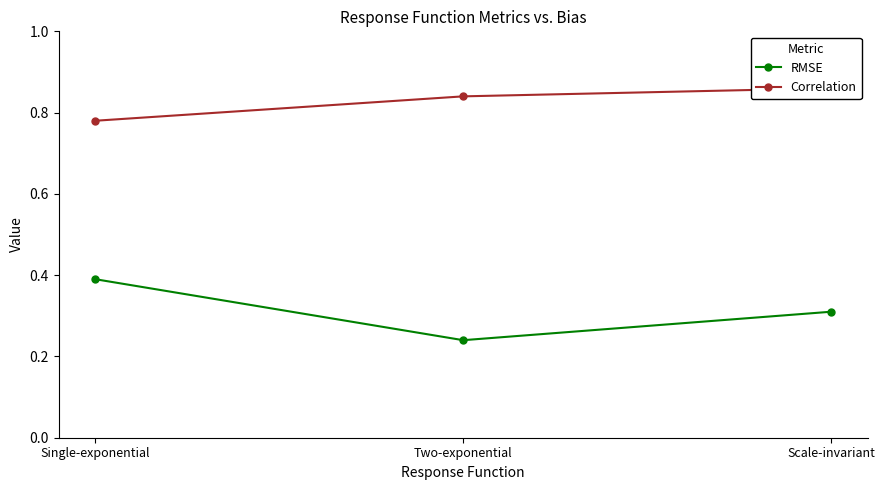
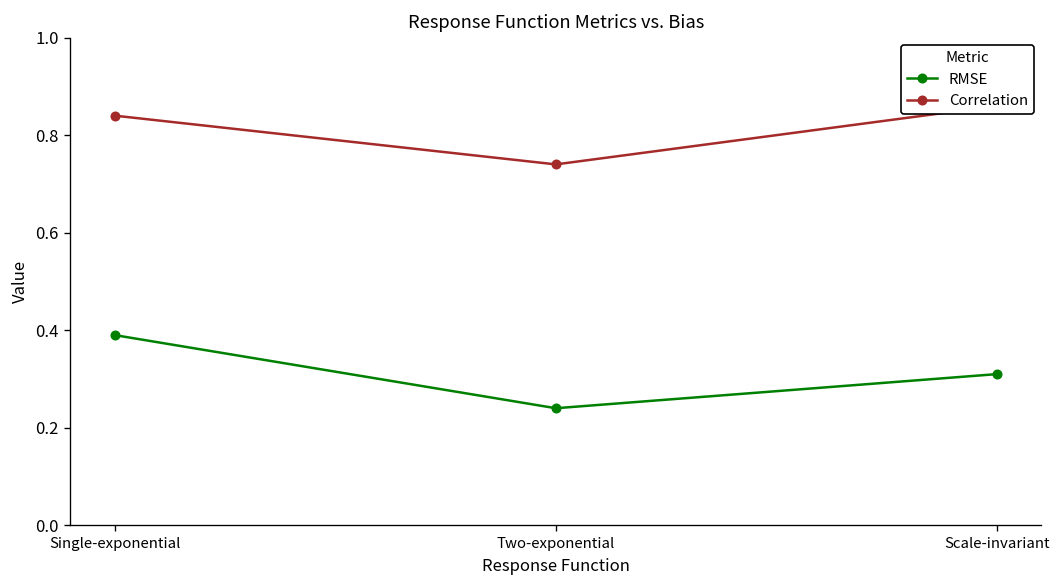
  {
    "RMSE": {
      "Single-exponential": 0.39,
      "Two-exponential": 0.24,
      "Scale-invariant": 0.31
    },
    "Correlation": {
-     "Single-exponential": 0.78,
-     "Two-exponential": 0.84
+     "Single-exponential": 0.84,
+     "Two-exponential": 0.74
    }
  }
